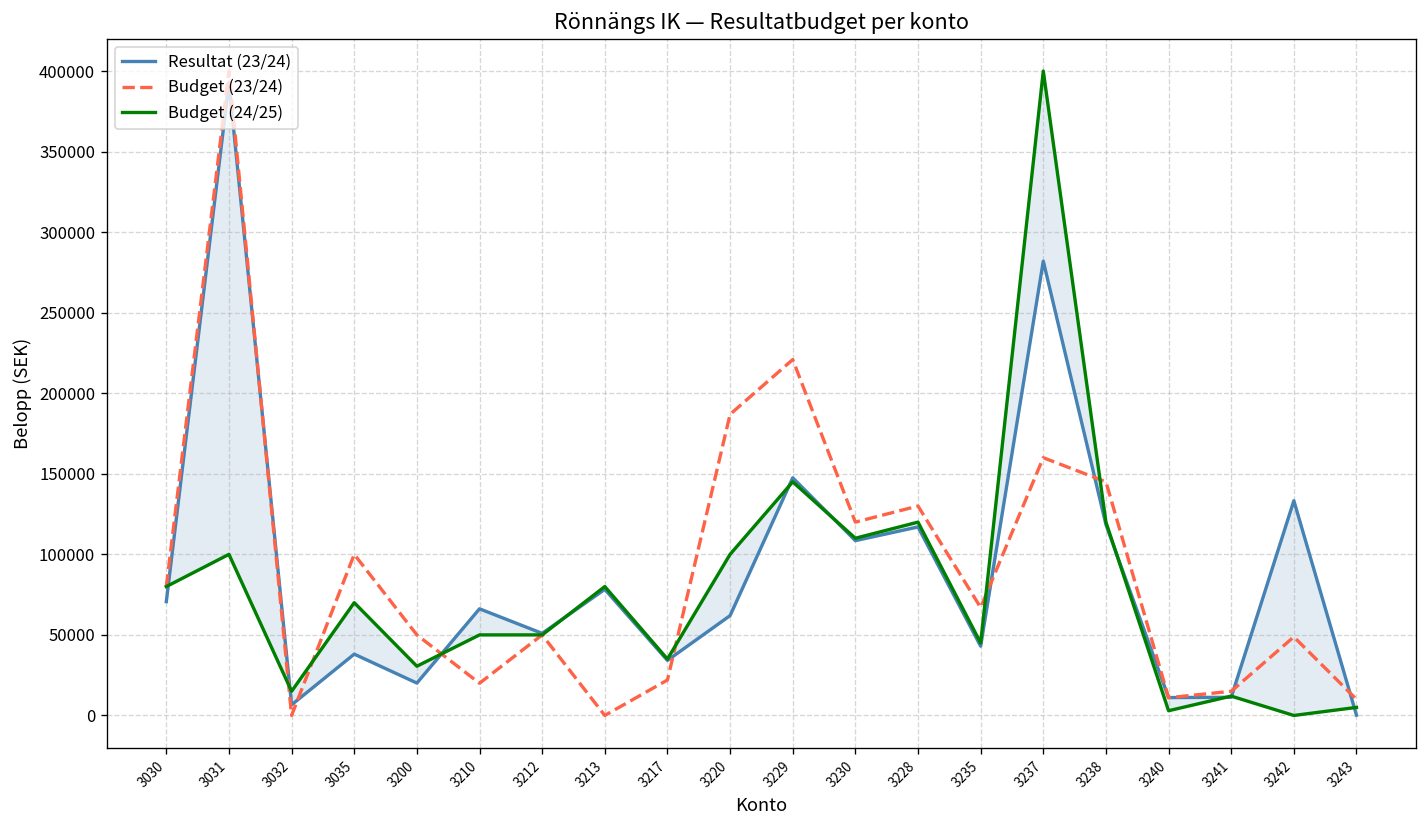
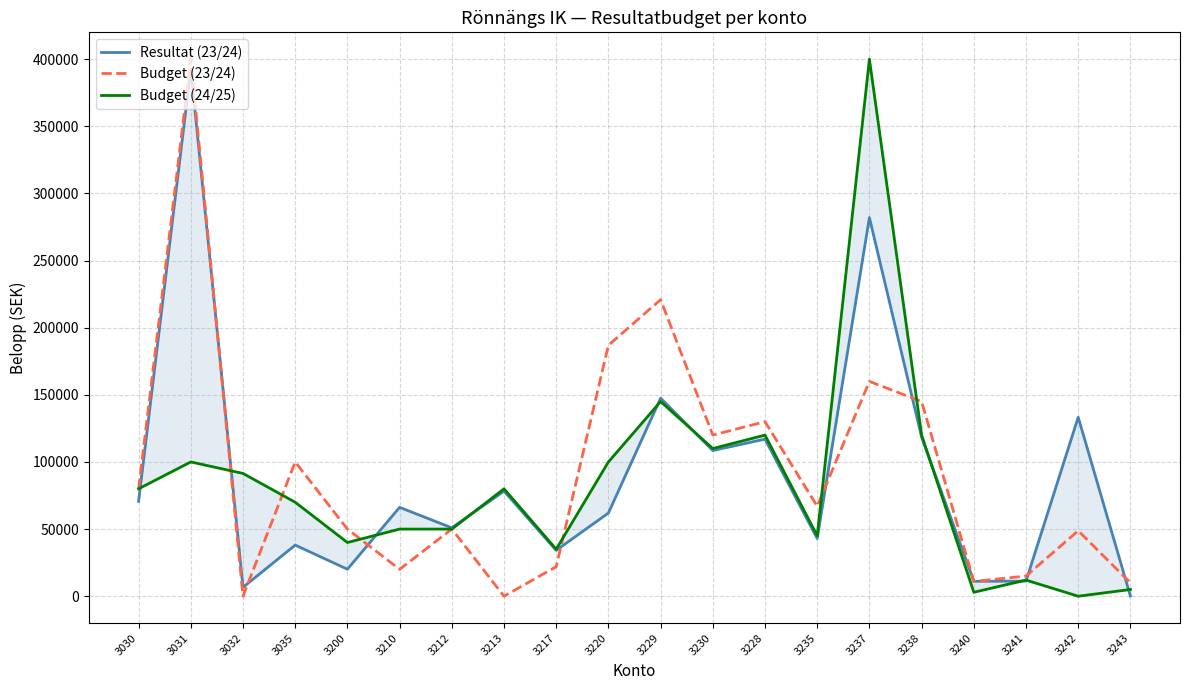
  {
    "Budget (23/24)": {
      "3032": 0,
      "3035": 100000,
      "3200": 50000,
      "3210": 20000,
      "3213": 0,
      "3217": 22000,
      "3220": 187000,
      "3229": 221000,
      "3230": 120000,
      "3228": 130000,
      "3235": 67000,
      "3237": 160000,
      "3238": 145000,
      "3241": 15000,
      "3242": 49000,
      "3243": 10000
    },
    "Budget (24/25)": {
      "3031": 100000,
-     "3032": 15000,
-     "3200": 31000,
+     "3032": 91000,
+     "3200": 40000,
      "3210": 50000,
      "3229": 145000,
      "3240": 3000,
      "3242": 0
    }
  }
